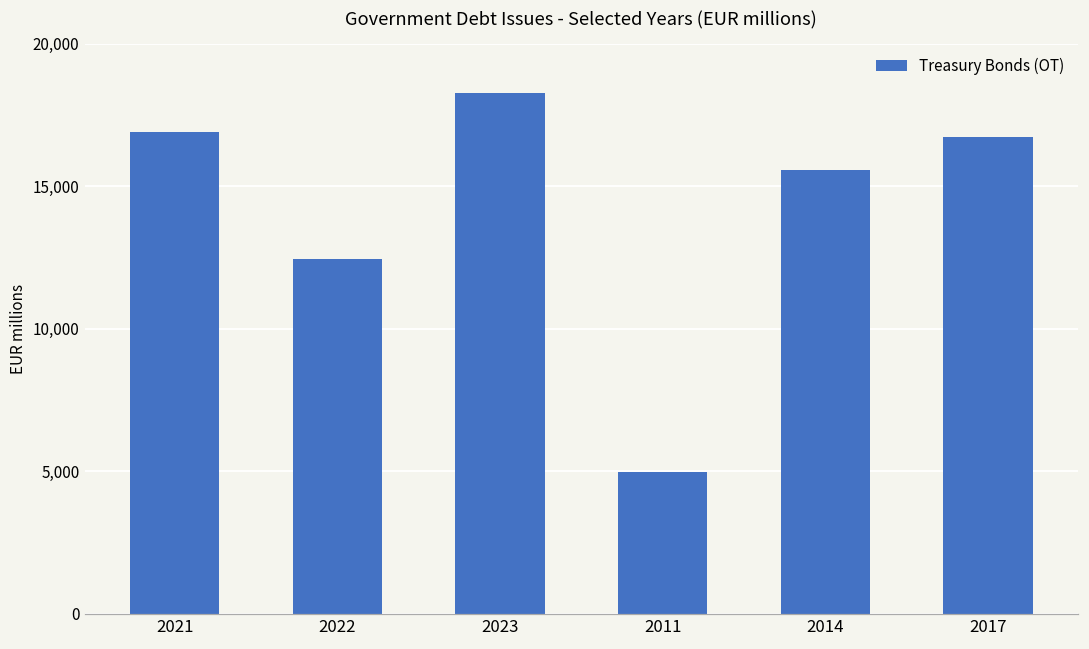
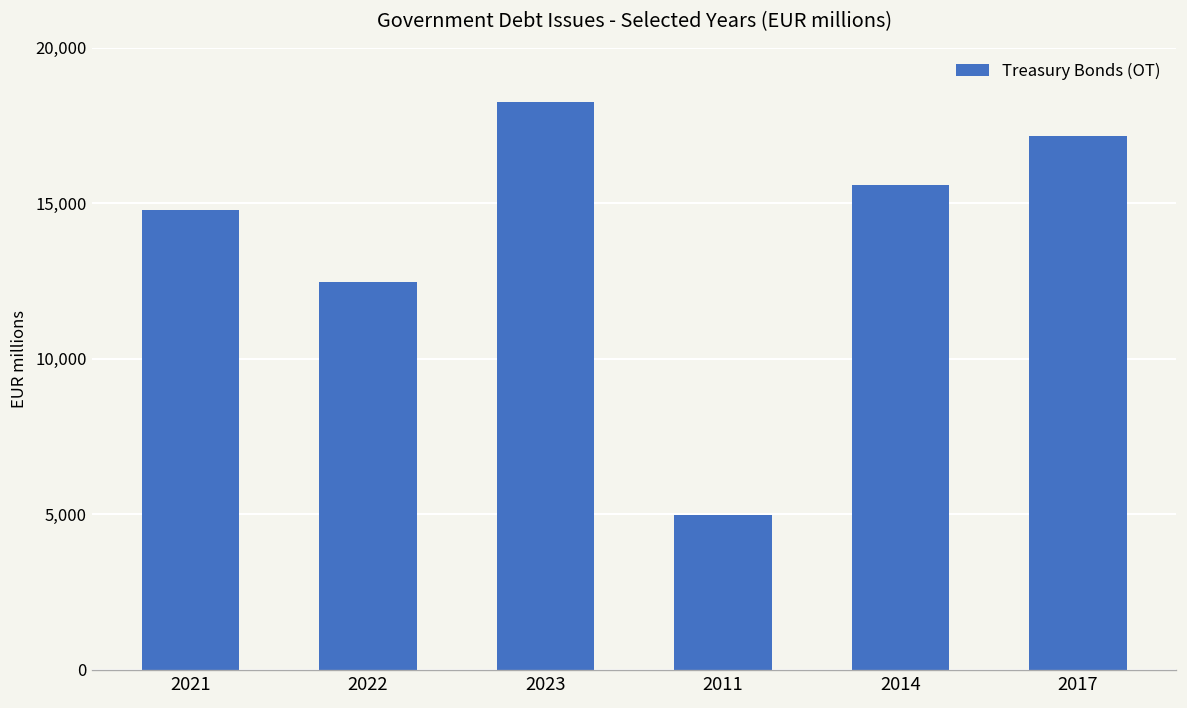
  {
-   "2021": "16,900",
+   "2021": "14,800",
    "2022": "12,500",
    "2023": "18,300",
    "2011": "5,000",
    "2014": "15,600",
-   "2017": "16,700"
+   "2017": "17,200"
  }
